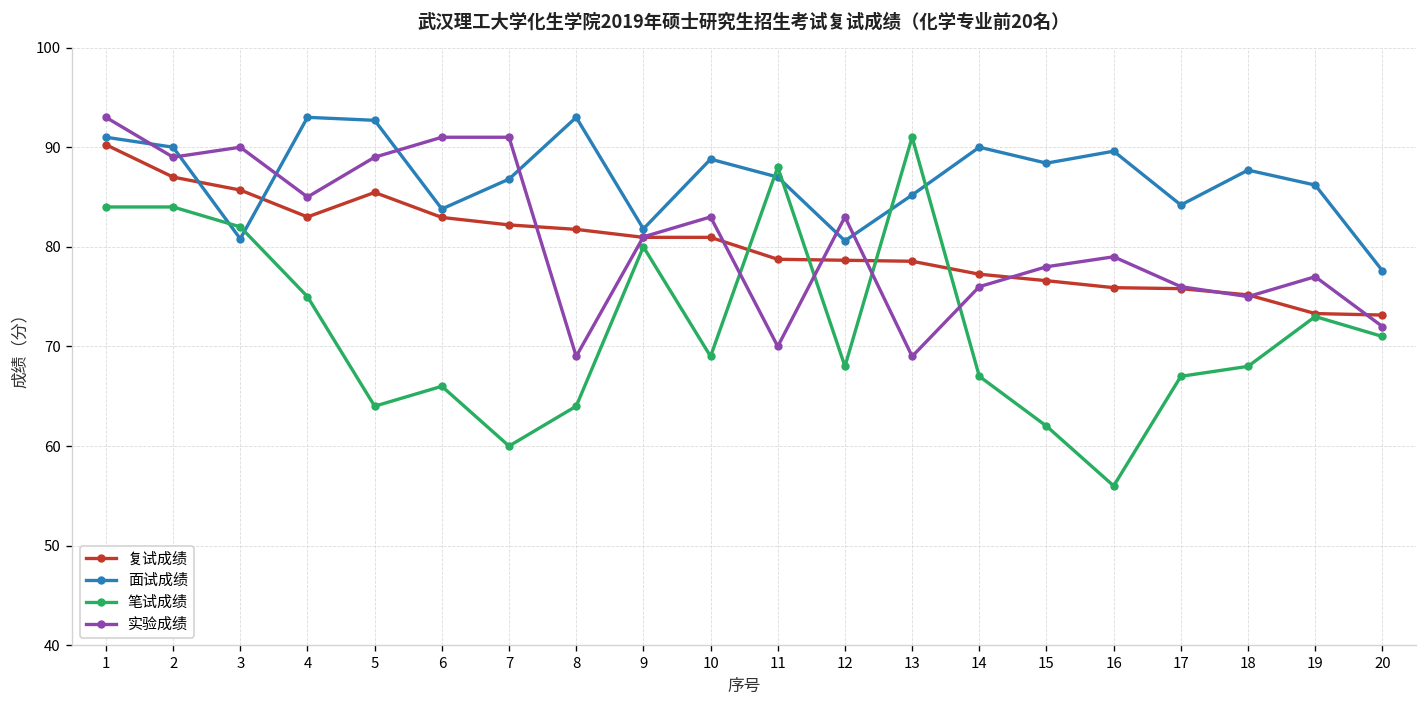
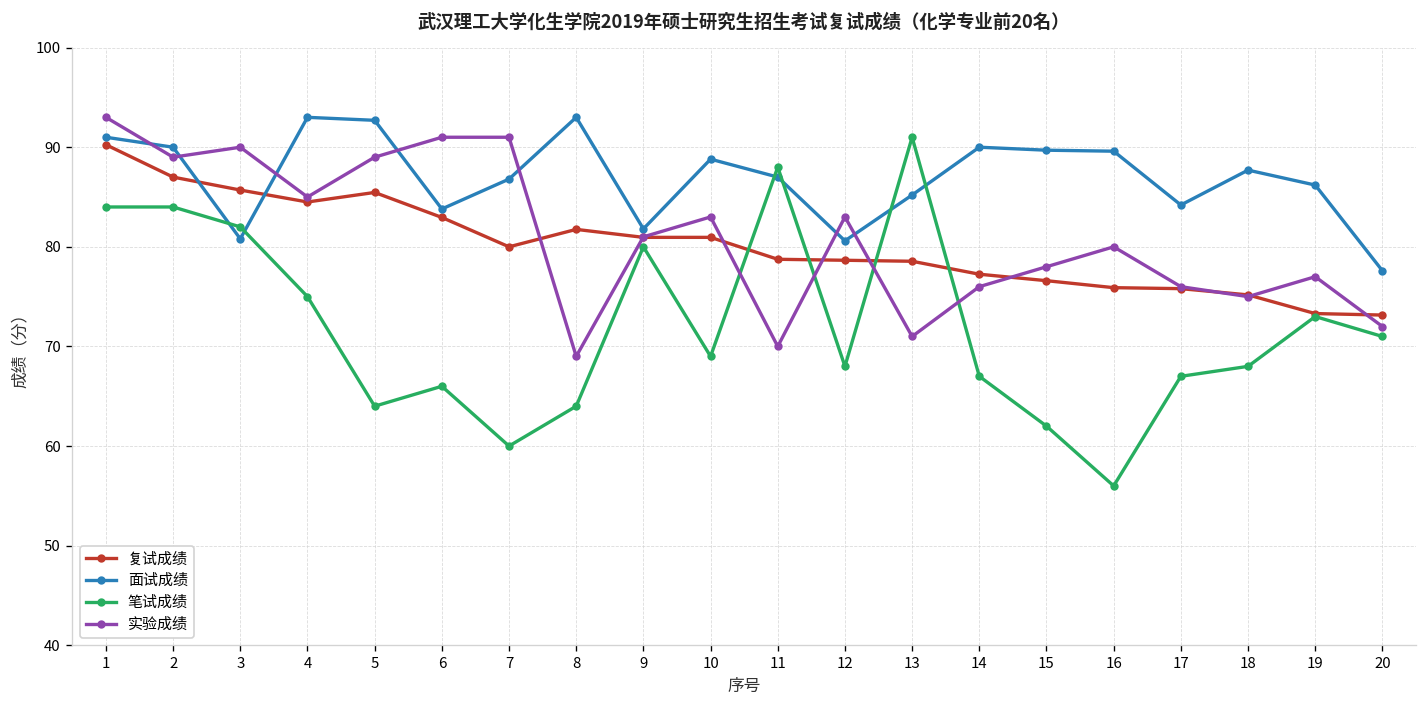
  {
    "复试成绩": {
      "1": 90,
      "2": 87,
      "3": 86,
-     "4": 83,
+     "4": 85,
      "5": 85,
      "6": 83,
-     "7": 82,
+     "7": 80,
      "8": 82,
      "10": 81,
      "11": 79,
      "12": 79,
      "13": 79,
      "14": 77,
      "15": 77,
      "16": 76,
      "20": 73
    },
    "面试成绩": {
      "1": 91,
      "2": 90,
      "3": 81,
      "4": 93,
      "5": 93,
      "6": 84,
      "7": 87,
      "8": 93,
      "9": 82,
      "10": 89,
      "11": 87,
      "12": 81,
      "13": 85,
      "14": 90,
-     "15": 88,
+     "15": 90,
      "16": 90,
      "17": 84,
      "18": 88,
      "19": 86,
      "20": 78
    },
    "笔试成绩": {
      "1": 84,
      "2": 84,
      "3": 82,
      "4": 75,
      "5": 64,
      "6": 66,
      "7": 60,
      "8": 64,
      "9": 80,
      "10": 69,
      "11": 88,
      "12": 68,
      "13": 91,
      "14": 67,
      "15": 62,
      "16": 56,
      "17": 67,
      "18": 68,
      "20": 71
    },
    "实验成绩": {
      "1": 93,
      "2": 89,
      "3": 90,
      "4": 85,
      "5": 89,
      "6": 91,
      "7": 91,
      "8": 69,
      "10": 83,
      "11": 70,
      "12": 83,
-     "13": 69,
+     "13": 71,
      "14": 76,
      "15": 78,
-     "16": 79,
+     "16": 80,
      "19": 77,
      "20": 72
    }
  }
